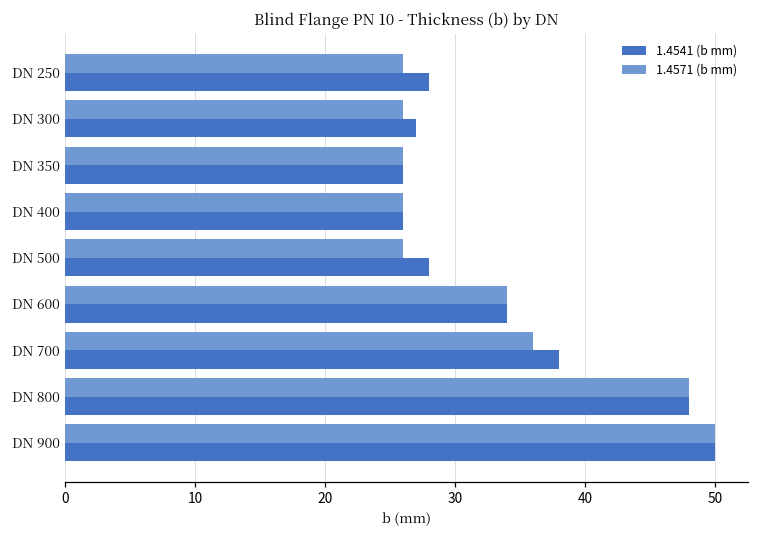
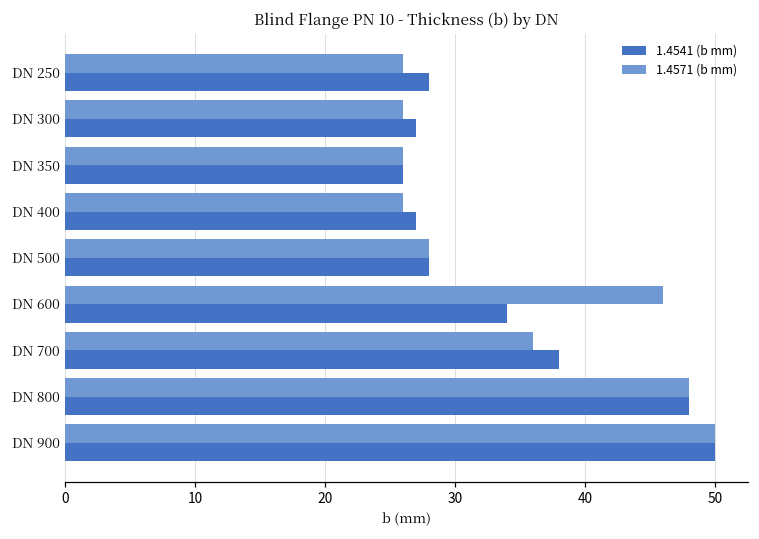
  {
    "1.4541 (b mm)": {
      "DN 250": 28,
      "DN 300": 27,
      "DN 350": 26,
-     "DN 400": 26,
+     "DN 400": 27,
      "DN 500": 28,
      "DN 600": 34,
      "DN 700": 38,
      "DN 800": 48,
      "DN 900": 50
    },
    "1.4571 (b mm)": {
      "DN 250": 26,
      "DN 300": 26,
      "DN 350": 26,
      "DN 400": 26,
-     "DN 500": 26,
-     "DN 600": 34,
+     "DN 500": 28,
+     "DN 600": 46,
      "DN 700": 36,
      "DN 800": 48,
      "DN 900": 50
    }
  }
